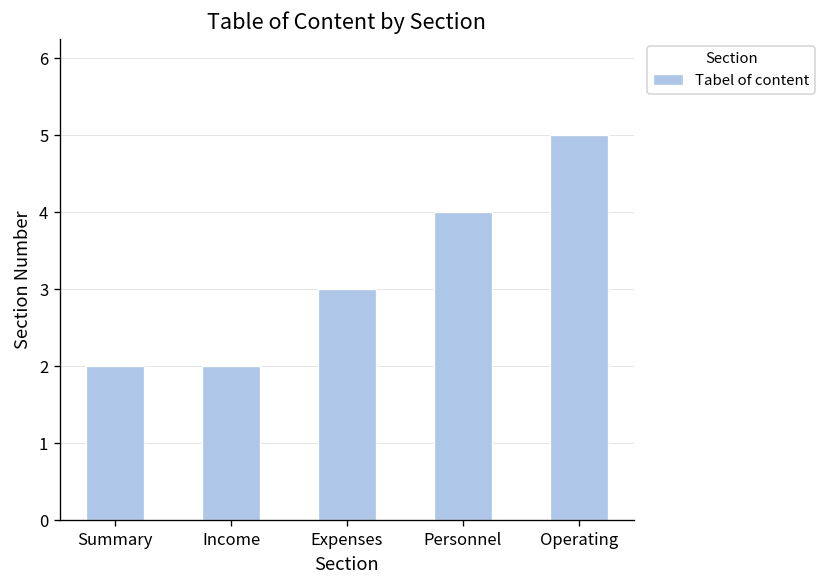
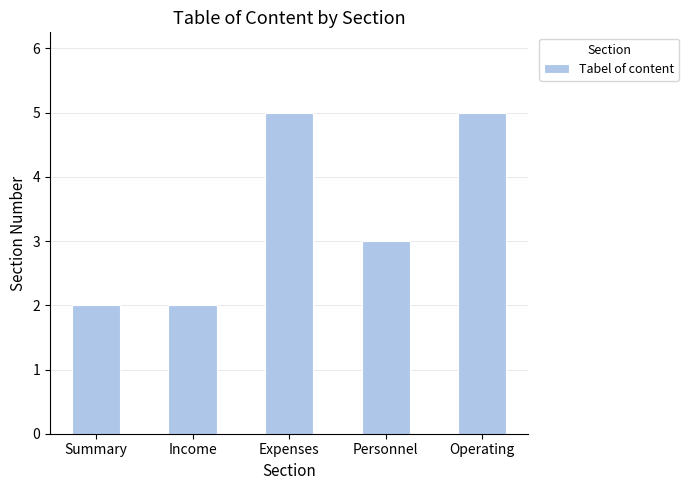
  {
    "Summary": 2,
    "Income": 2,
-   "Expenses": 3,
-   "Personnel": 4,
+   "Expenses": 5,
+   "Personnel": 3,
    "Operating": 5
  }
